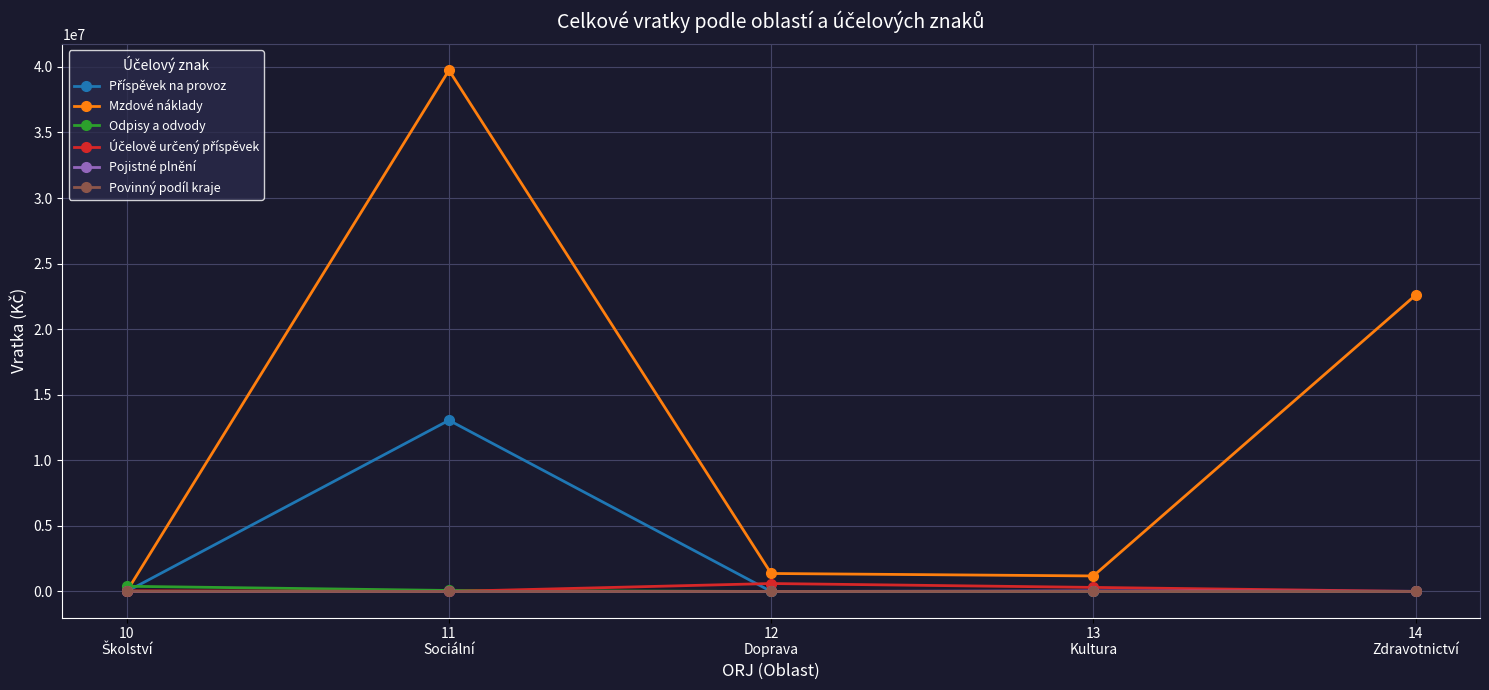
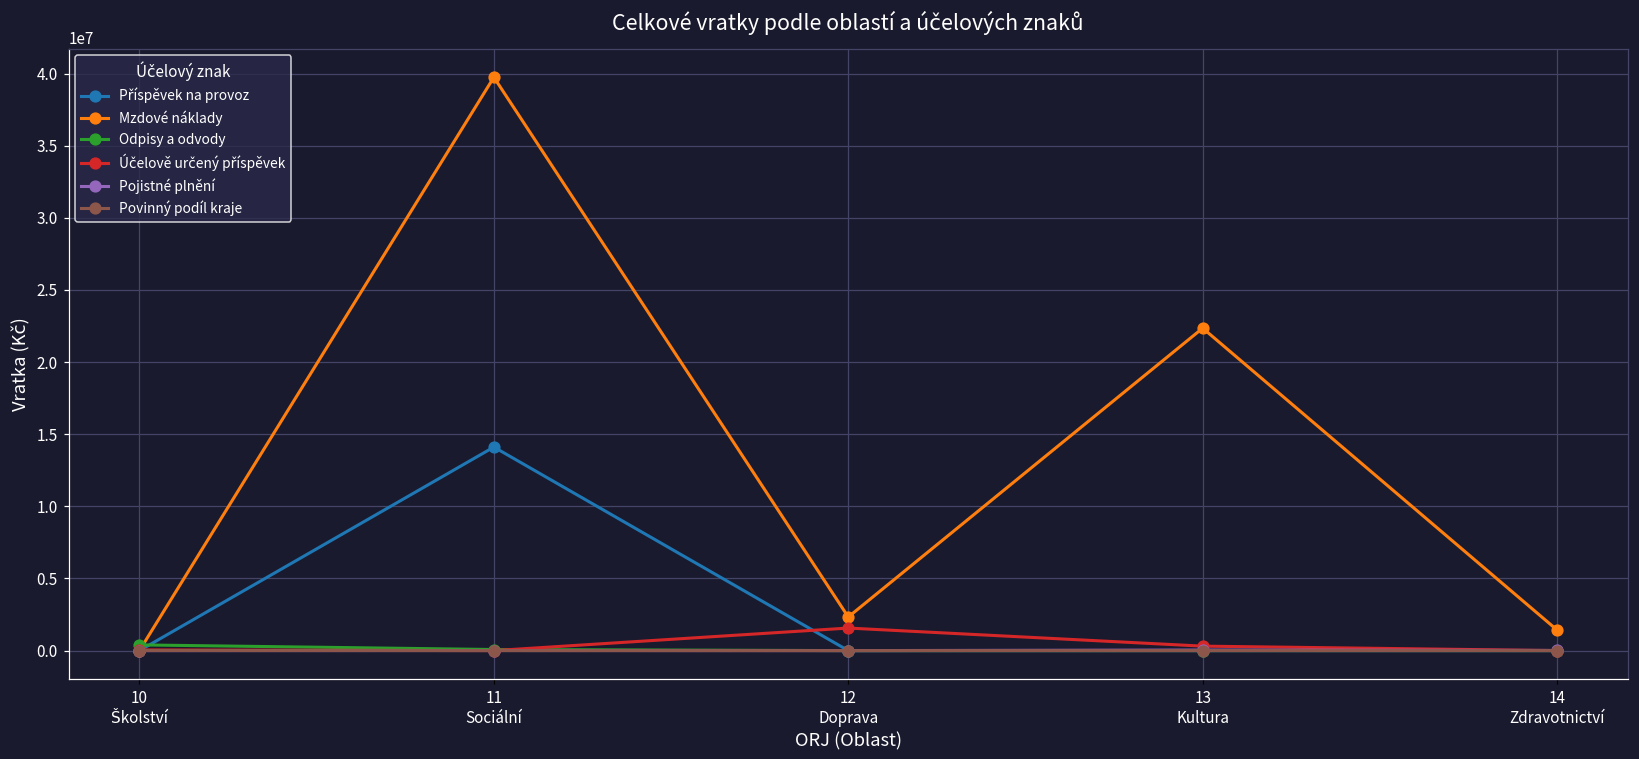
  {
    "Příspěvek na provoz": {
-     "11 Sociální": 13100000
+     "11 Sociální": 14100000
    },
    "Mzdové náklady": {
      "11 Sociální": 39700000,
-     "12 Doprava": 1400000,
-     "13 Kultura": 1200000,
-     "14 Zdravotnictví": 22600000
+     "12 Doprava": 2300000,
+     "13 Kultura": 22400000,
+     "14 Zdravotnictví": 1400000
    },
    "Odpisy a odvody": {
      "10 Školství": 400000
    },
    "Účelově určený příspěvek": {
-     "12 Doprava": 600000,
+     "12 Doprava": 1600000,
      "13 Kultura": 300000
    }
  }
